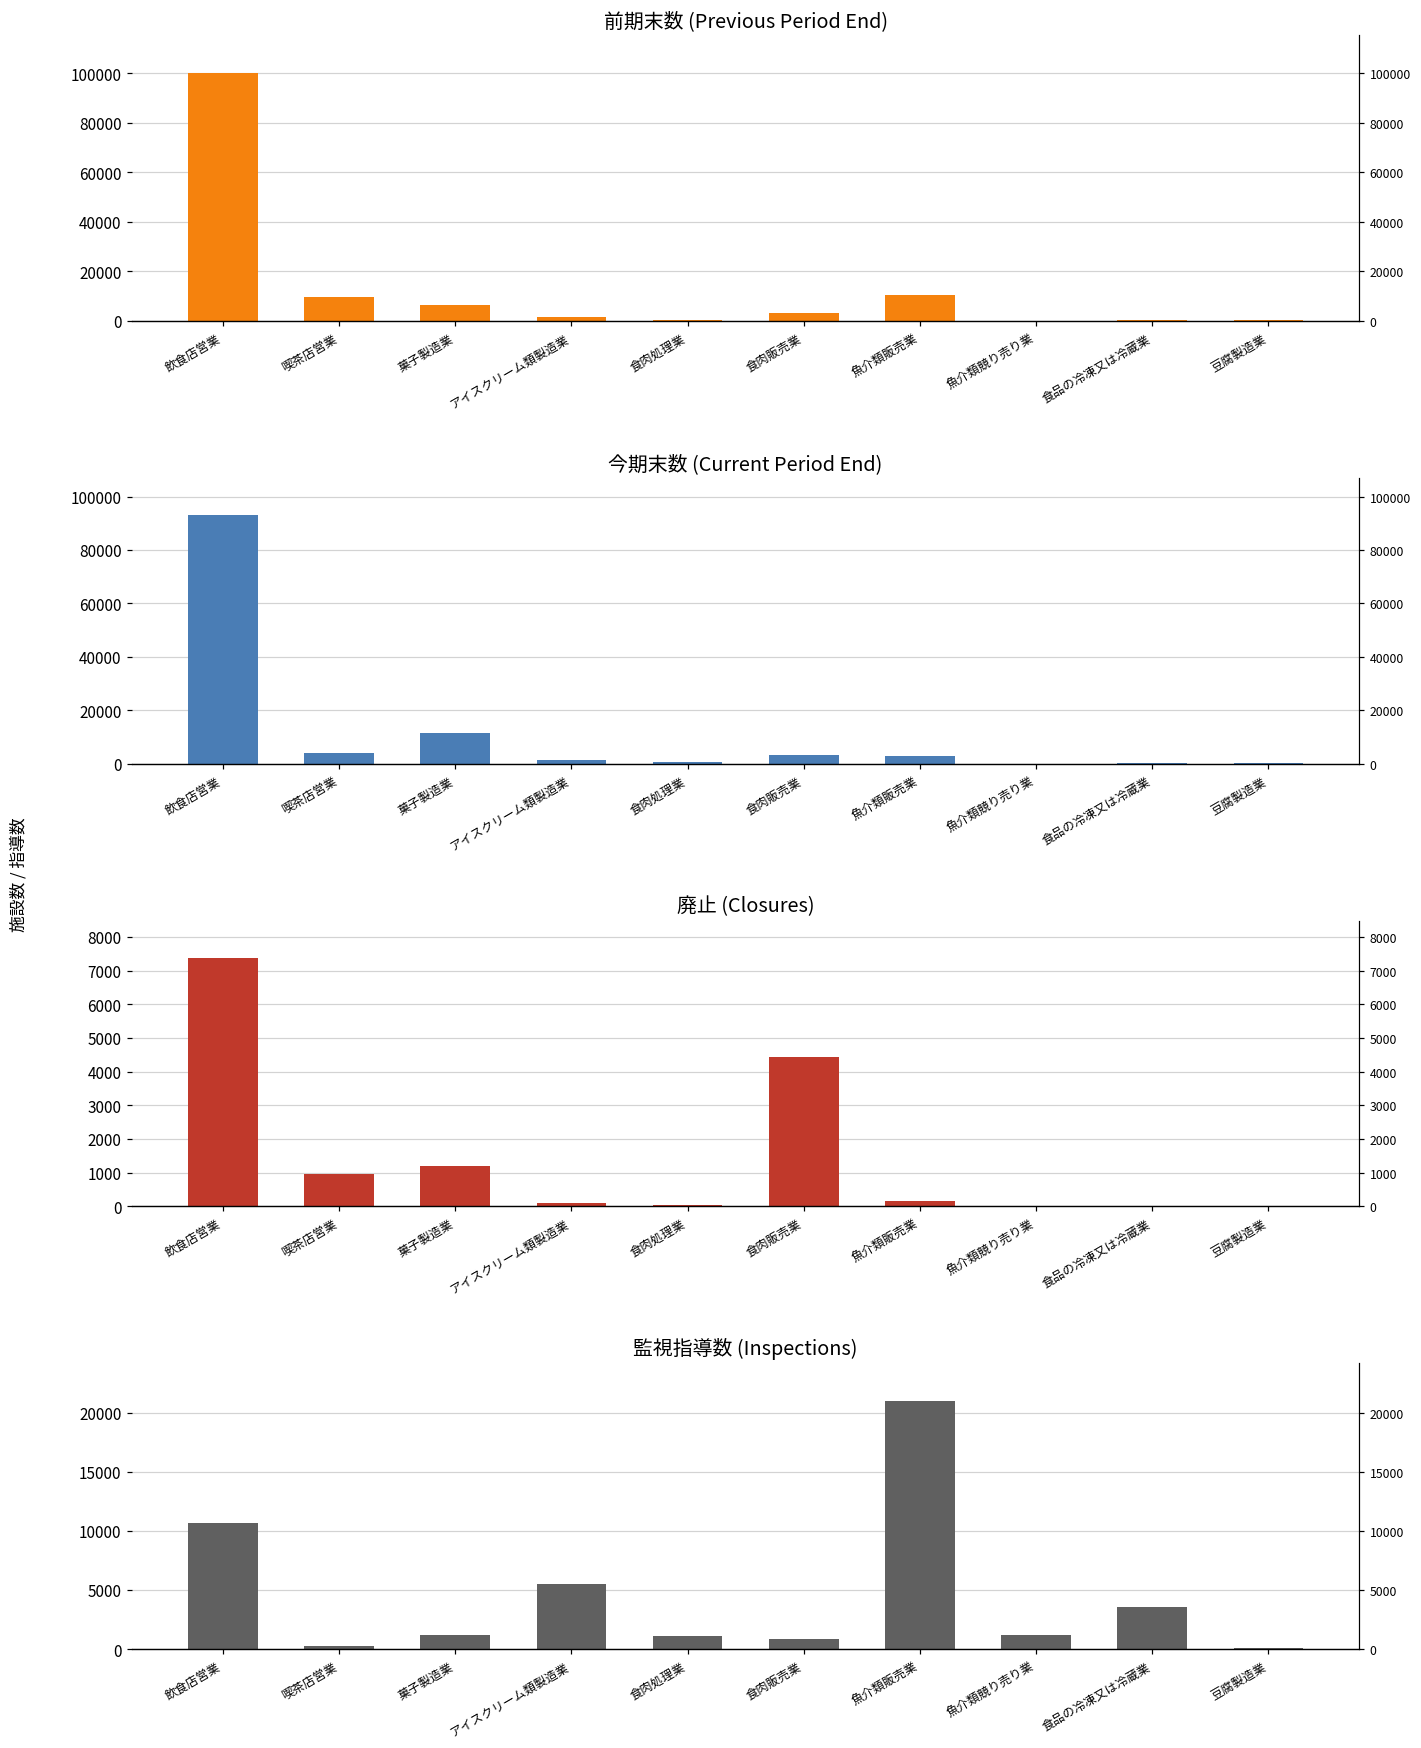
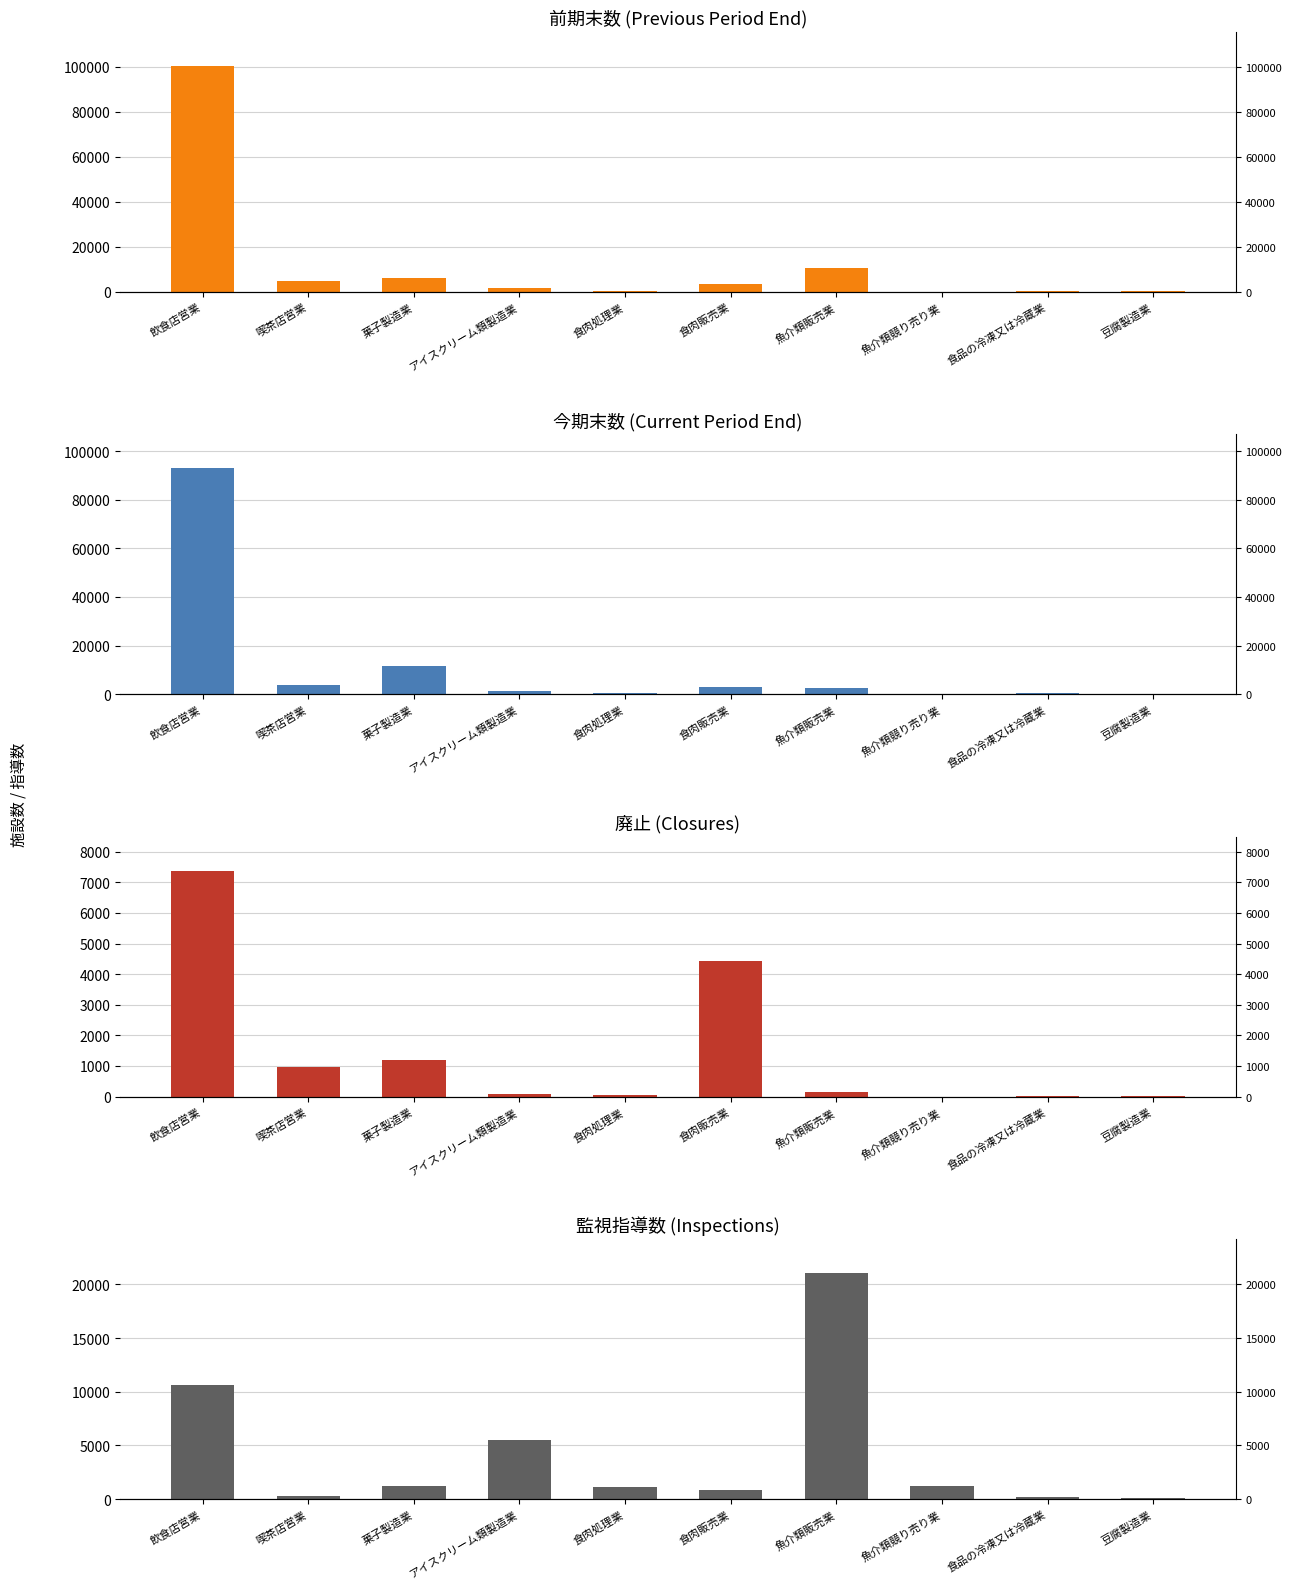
  {
    "前期末数 (Previous Period End)": {
      "飲食店営業": 100000,
-     "喫茶店営業": 10000,
+     "喫茶店営業": 5000,
      "菓子製造業": 6000,
      "アイスクリーム類製造業": 1000,
      "食肉販売業": 3000,
      "魚介類販売業": 10000
    },
    "今期末数 (Current Period End)": {
      "飲食店営業": 93000,
      "喫茶店営業": 4000,
      "菓子製造業": 11000,
      "アイスクリーム類製造業": 1000,
      "食肉販売業": 3000,
      "魚介類販売業": 3000
    },
    "廃止 (Closures)": {
      "飲食店営業": 7400,
      "喫茶店営業": 1000,
      "菓子製造業": 1200,
      "アイスクリーム類製造業": 100,
      "食肉販売業": 4400,
      "魚介類販売業": 200,
      "魚介類競り売り業": 0
    },
    "監視指導数 (Inspections)": {
      "飲食店営業": 10700,
      "喫茶店営業": 300,
      "菓子製造業": 1200,
      "アイスクリーム類製造業": 5500,
      "食肉処理業": 1100,
      "食肉販売業": 900,
      "魚介類販売業": 21000,
      "魚介類競り売り業": 1200,
-     "食品の冷凍又は冷蔵業": 3600
+     "食品の冷凍又は冷蔵業": 200
    }
  }
